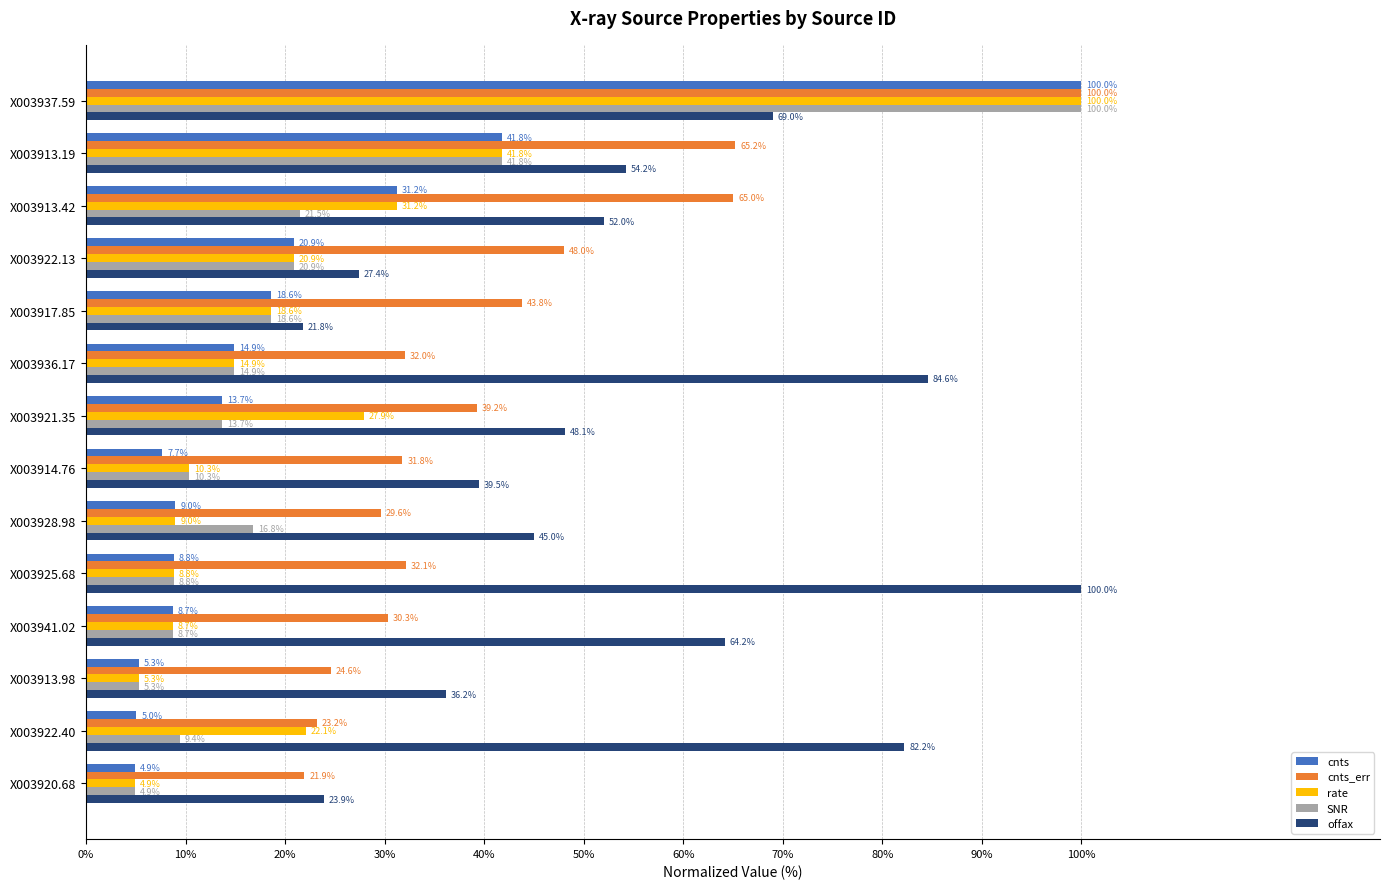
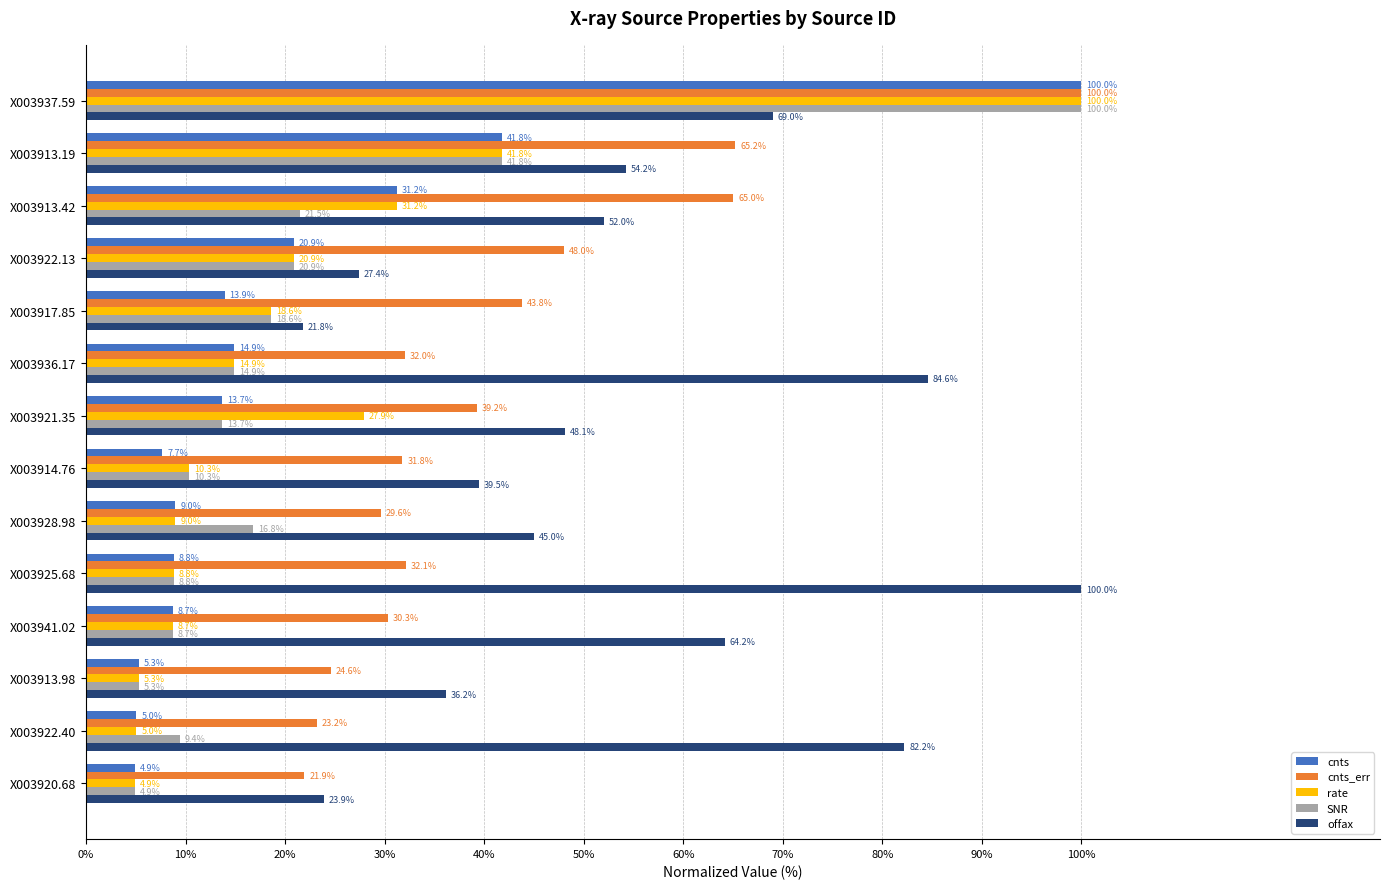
  {
    "cnts": {
      "X003937.59": "100.0%",
      "X003913.19": "41.8%",
      "X003913.42": "31.2%",
      "X003922.13": "20.9%",
-     "X003917.85": "18.6%",
+     "X003917.85": "13.9%",
      "X003936.17": "14.9%",
      "X003921.35": "13.7%",
      "X003914.76": "7.7%",
      "X003928.98": "9.0%",
      "X003925.68": "8.8%",
      "X003941.02": "8.7%",
      "X003913.98": "5.3%",
      "X003922.40": "5.0%",
      "X003920.68": "4.9%"
    },
    "cnts_err": {
      "X003937.59": "100.0%",
      "X003913.19": "65.2%",
      "X003913.42": "65.0%",
      "X003922.13": "48.0%",
      "X003917.85": "43.8%",
      "X003936.17": "32.0%",
      "X003921.35": "39.2%",
      "X003914.76": "31.8%",
      "X003928.98": "29.6%",
      "X003925.68": "32.1%",
      "X003941.02": "30.3%",
      "X003913.98": "24.6%",
      "X003922.40": "23.2%",
      "X003920.68": "21.9%"
    },
    "rate": {
      "X003937.59": "100.0%",
      "X003913.19": "41.8%",
      "X003913.42": "31.2%",
      "X003922.13": "20.9%",
      "X003917.85": "18.6%",
      "X003936.17": "14.9%",
      "X003921.35": "27.9%",
      "X003914.76": "10.3%",
      "X003928.98": "9.0%",
      "X003925.68": "8.8%",
      "X003941.02": "8.7%",
      "X003913.98": "5.3%",
-     "X003922.40": "22.1%",
+     "X003922.40": "5.0%",
      "X003920.68": "4.9%"
    },
    "SNR": {
      "X003937.59": "100.0%",
      "X003913.19": "41.8%",
      "X003913.42": "21.5%",
      "X003922.13": "20.9%",
      "X003917.85": "18.6%",
      "X003936.17": "14.9%",
      "X003921.35": "13.7%",
      "X003914.76": "10.3%",
      "X003928.98": "16.8%",
      "X003925.68": "8.8%",
      "X003941.02": "8.7%",
      "X003913.98": "5.3%",
      "X003922.40": "9.4%",
      "X003920.68": "4.9%"
    },
    "offax": {
      "X003937.59": "69.0%",
      "X003913.19": "54.2%",
      "X003913.42": "52.0%",
      "X003922.13": "27.4%",
      "X003917.85": "21.8%",
      "X003936.17": "84.6%",
      "X003921.35": "48.1%",
      "X003914.76": "39.5%",
      "X003928.98": "45.0%",
      "X003925.68": "100.0%",
      "X003941.02": "64.2%",
      "X003913.98": "36.2%",
      "X003922.40": "82.2%",
      "X003920.68": "23.9%"
    }
  }
